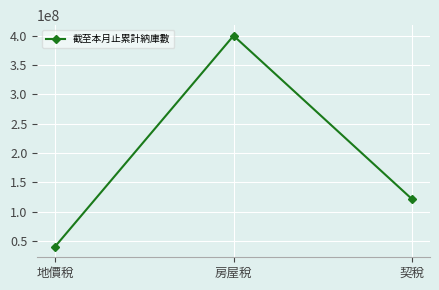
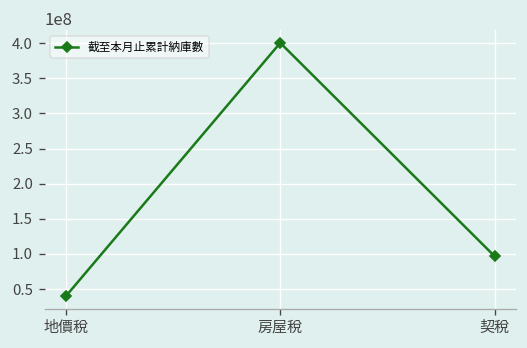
  {
    "地價稅": 40000000,
    "房屋稅": 400000000,
-   "契稅": 120000000
+   "契稅": 100000000
  }
